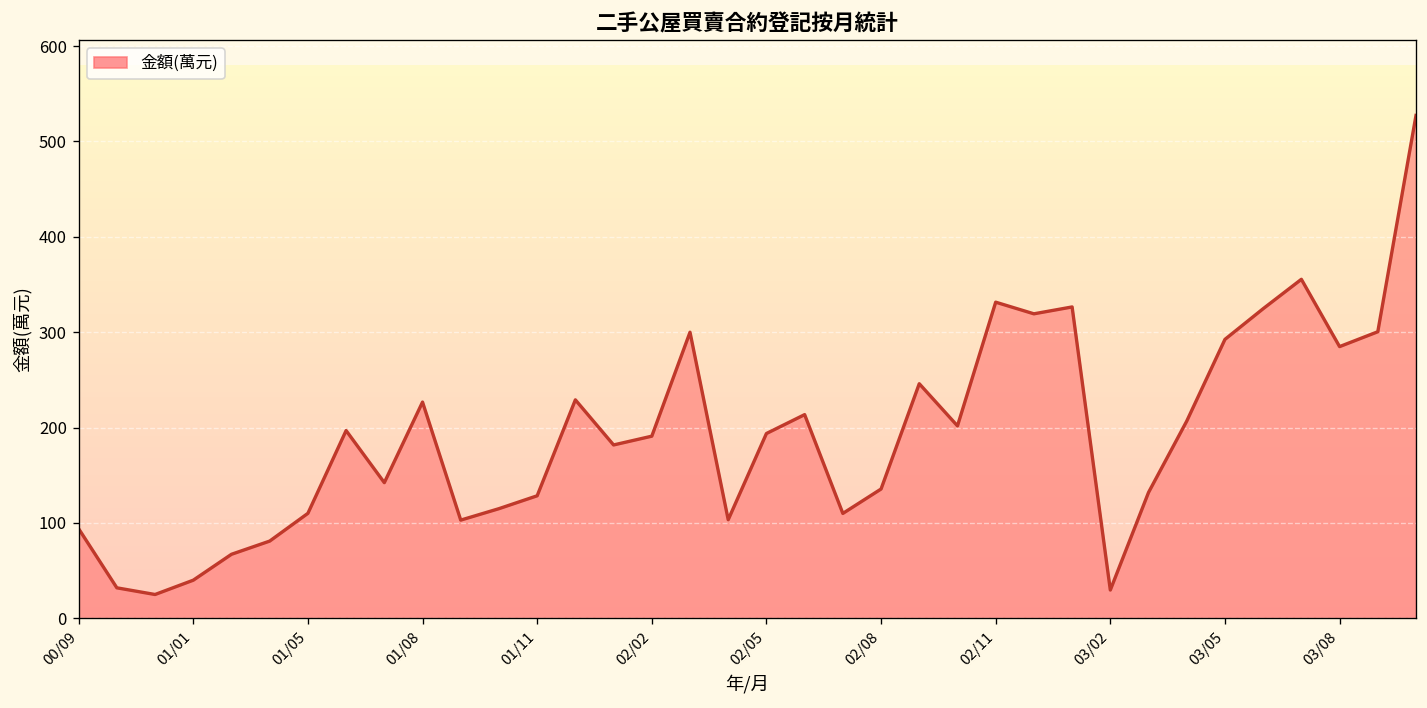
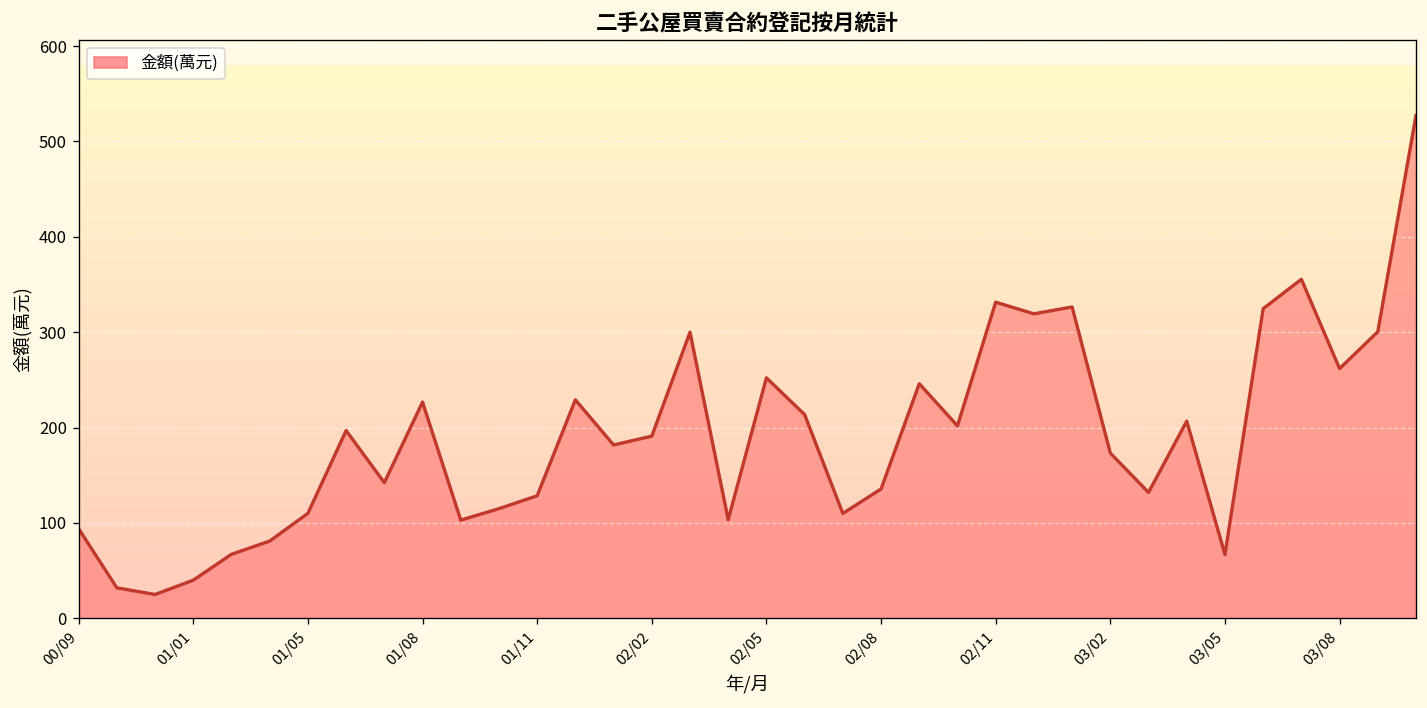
  {
    "00/09": 90,
    "01/01": 40,
    "01/05": 110,
    "01/08": 230,
    "01/11": 130,
    "02/02": 190,
-   "02/05": 190,
+   "02/05": 250,
    "02/08": 140,
    "02/11": 330,
-   "03/02": 30,
-   "03/05": 290,
-   "03/08": 280
+   "03/02": 170,
+   "03/05": 70,
+   "03/08": 260
  }
